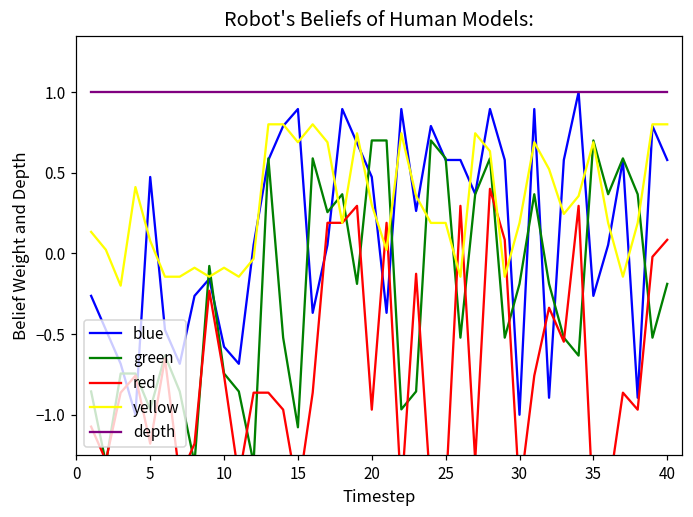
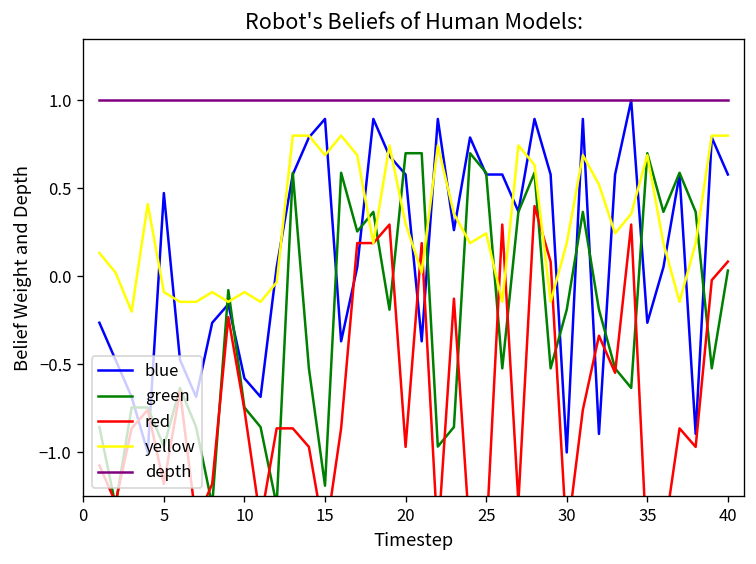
  {
    "blue": {
      "5": 0.47,
      "10": -0.58,
      "15": 0.89,
-     "20": 0.47,
+     "20": 0.58,
      "30": -1.00,
      "35": -0.26,
      "40": 0.58
    },
    "green": {
-     "15": -1.08,
+     "15": -1.19,
      "20": 0.70,
      "30": -0.19,
-     "40": -0.19
+     "40": 0.03
    },
    "red": {
      "20": -0.97,
      "40": 0.08
    },
    "yellow": {
-     "5": 0.08,
+     "5": -0.09,
      "10": -0.09,
      "15": 0.69,
      "20": 0.30,
-     "25": 0.19,
+     "25": 0.24,
      "30": 0.19,
      "40": 0.80
    },
    "depth": {
      "5": 1.00,
      "10": 1.00,
      "15": 1.00,
      "20": 1.00,
      "25": 1.00,
      "30": 1.00,
      "35": 1.00,
      "40": 1.00
    }
  }
